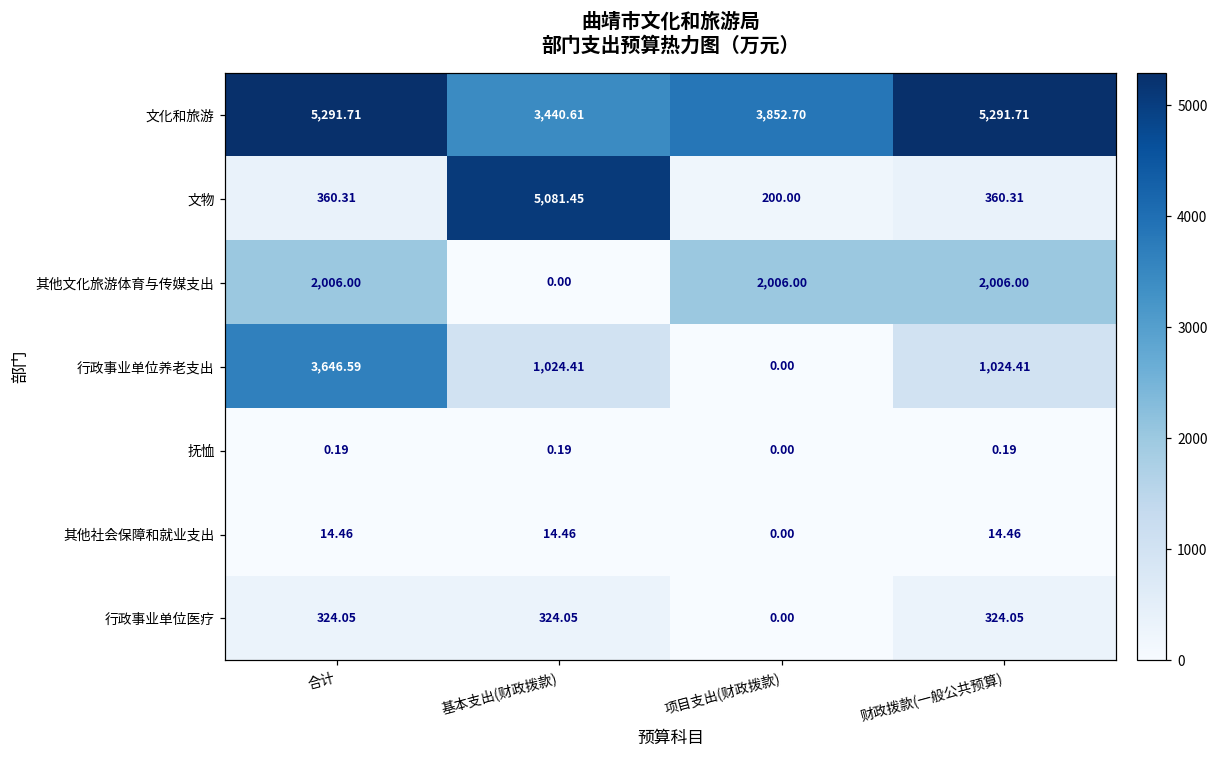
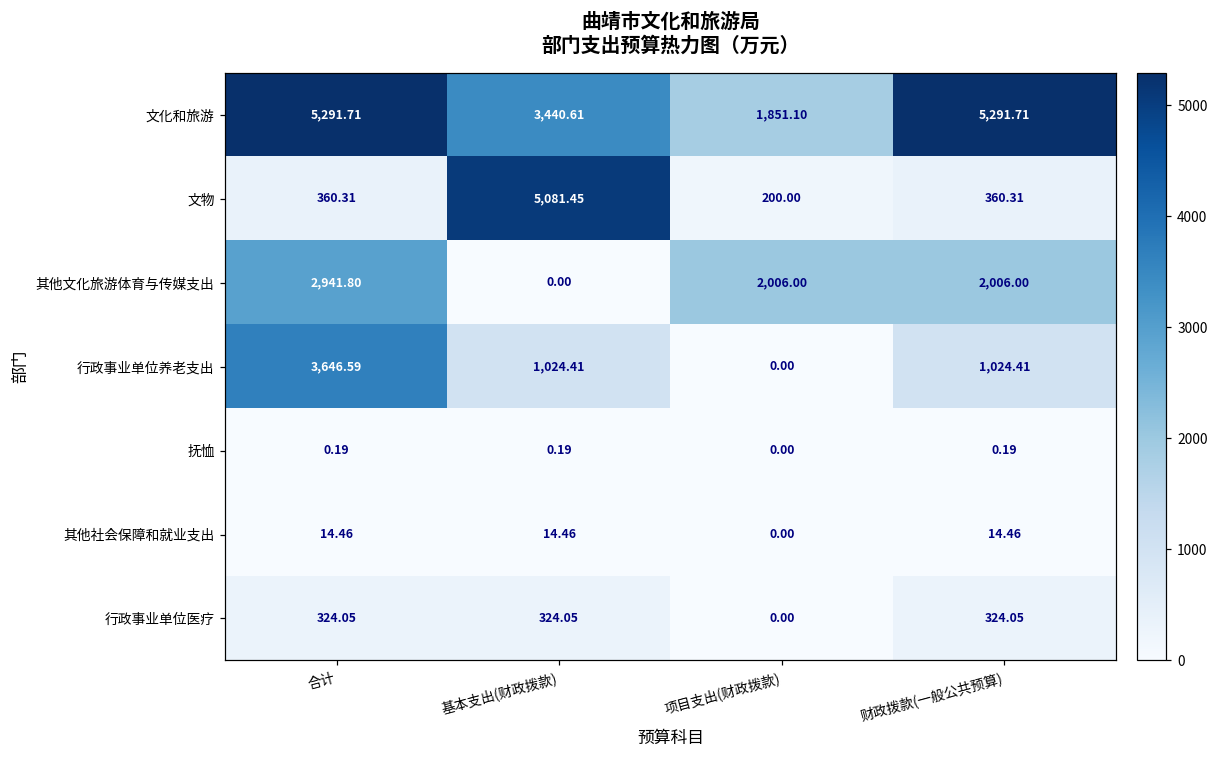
  {
    "文化和旅游": {
      "合计": "5,291.71",
      "基本支出(财政拨款)": "3,440.61",
-     "项目支出(财政拨款)": "3,852.70",
+     "项目支出(财政拨款)": "1,851.10",
      "财政拨款(一般公共预算)": "5,291.71"
    },
    "文物": {
      "合计": "360.31",
      "基本支出(财政拨款)": "5,081.45",
      "项目支出(财政拨款)": "200.00",
      "财政拨款(一般公共预算)": "360.31"
    },
    "其他文化旅游体育与传媒支出": {
-     "合计": "2,006.00",
+     "合计": "2,941.80",
      "基本支出(财政拨款)": "0.00",
      "项目支出(财政拨款)": "2,006.00",
      "财政拨款(一般公共预算)": "2,006.00"
    },
    "行政事业单位养老支出": {
      "合计": "3,646.59",
      "基本支出(财政拨款)": "1,024.41",
      "项目支出(财政拨款)": "0.00",
      "财政拨款(一般公共预算)": "1,024.41"
    },
    "抚恤": {
      "合计": "0.19",
      "基本支出(财政拨款)": "0.19",
      "项目支出(财政拨款)": "0.00",
      "财政拨款(一般公共预算)": "0.19"
    },
    "其他社会保障和就业支出": {
      "合计": "14.46",
      "基本支出(财政拨款)": "14.46",
      "项目支出(财政拨款)": "0.00",
      "财政拨款(一般公共预算)": "14.46"
    },
    "行政事业单位医疗": {
      "合计": "324.05",
      "基本支出(财政拨款)": "324.05",
      "项目支出(财政拨款)": "0.00",
      "财政拨款(一般公共预算)": "324.05"
    }
  }
